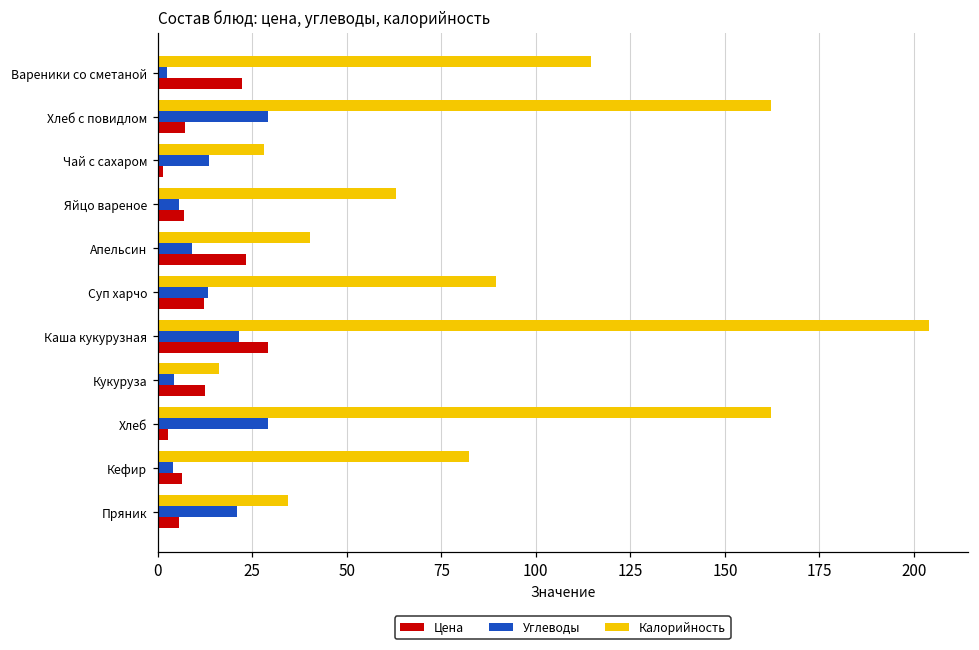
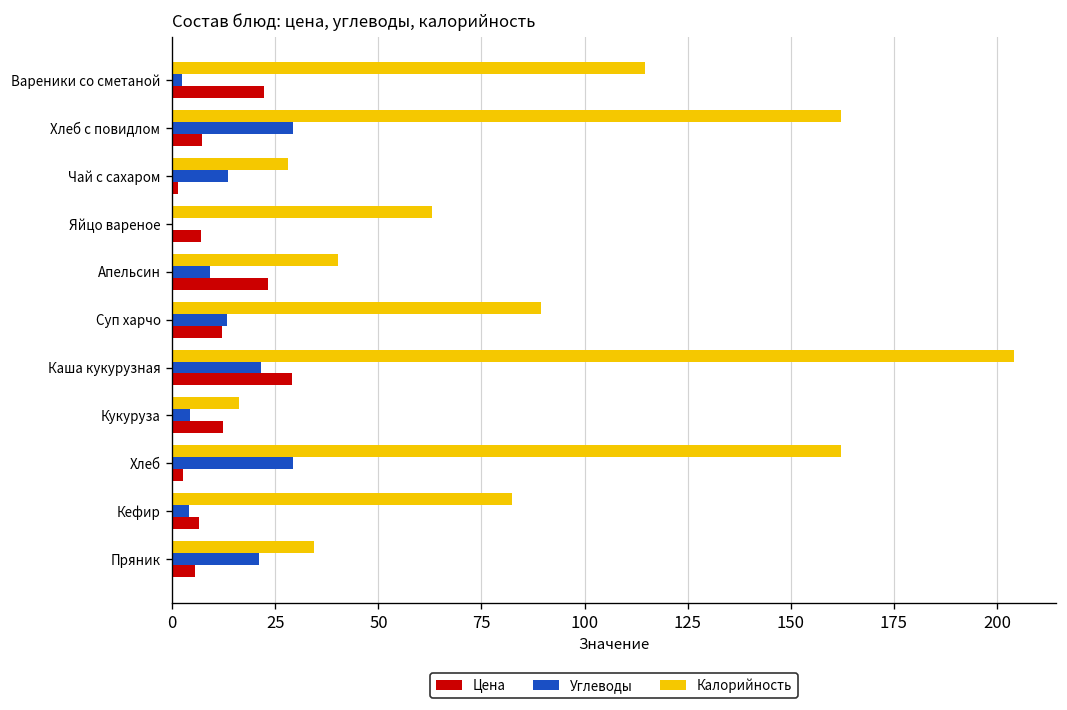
  {
    "Цена": {
      "Вареники со сметаной": 22,
      "Хлеб с повидлом": 7,
      "Чай с сахаром": 1,
      "Яйцо вареное": 7,
      "Апельсин": 23,
      "Суп харчо": 12,
      "Каша кукурузная": 29,
      "Кукуруза": 12,
      "Хлеб": 3,
      "Кефир": 6,
      "Пряник": 6
    },
    "Углеводы": {
      "Вареники со сметаной": 3,
      "Хлеб с повидлом": 29,
      "Чай с сахаром": 13,
-     "Яйцо вареное": 6,
+     "Яйцо вареное": 0,
      "Апельсин": 9,
      "Суп харчо": 13,
      "Каша кукурузная": 21,
      "Кукуруза": 4,
      "Хлеб": 29,
      "Кефир": 4,
      "Пряник": 21
    },
    "Калорийность": {
      "Вареники со сметаной": 115,
      "Хлеб с повидлом": 162,
      "Чай с сахаром": 28,
      "Яйцо вареное": 63,
      "Апельсин": 40,
      "Суп харчо": 89,
      "Каша кукурузная": 204,
      "Кукуруза": 16,
      "Хлеб": 162,
      "Кефир": 82,
      "Пряник": 34
    }
  }
